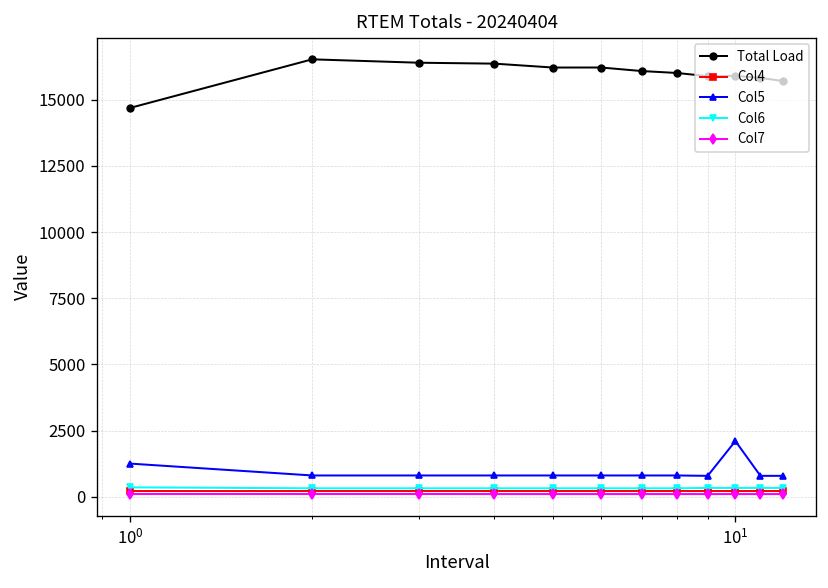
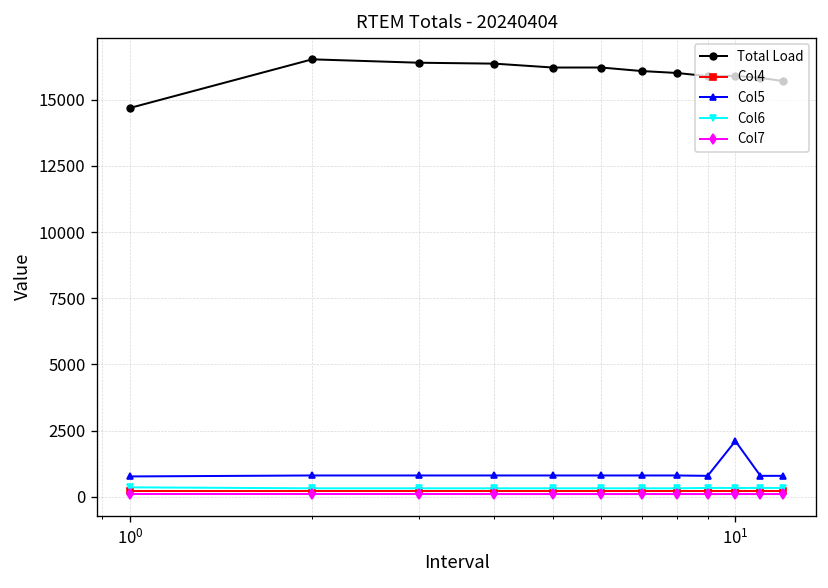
  {
    "Total Load": {
      "10^0": 14700
    },
    "Col4": {
      "10^0": 200
    },
    "Col5": {
-     "10^0": 1300,
+     "10^0": 800,
      "10^1": 2100
    },
    "Col6": {
      "10^0": 400
    },
    "Col7": {
      "10^0": 100,
      "10^1": 100
    }
  }
